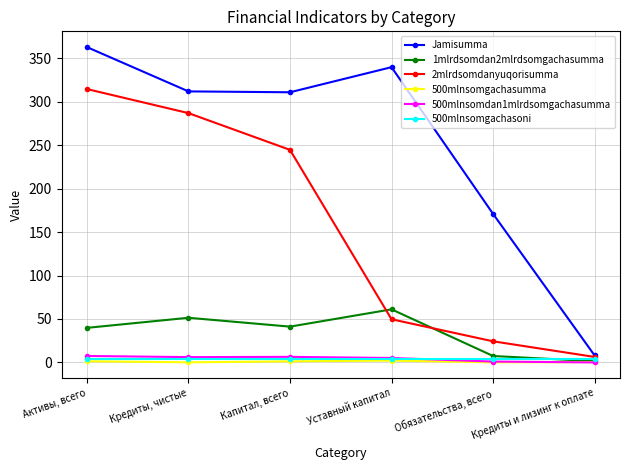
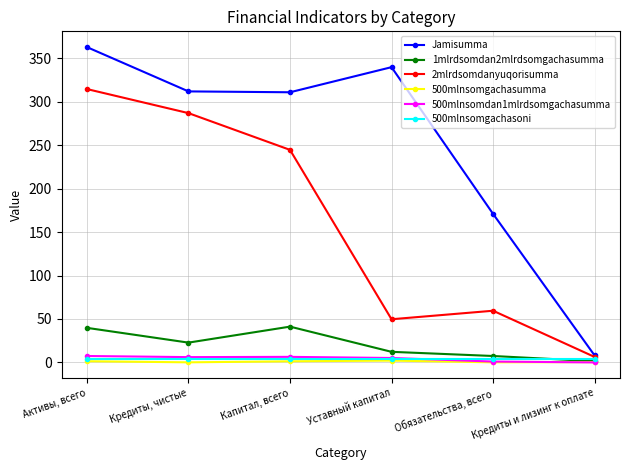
  {
    "Jamisumma": {
      "Активы, всего": 360,
      "Кредиты, чистые": 310,
      "Капитал, всего": 310,
      "Уставный капитал": 340,
      "Обязательства, всего": 170
    },
    "1mlrdsomdan2mlrdsomgachasumma": {
      "Активы, всего": 40,
-     "Кредиты, чистые": 50,
+     "Кредиты, чистые": 20,
      "Капитал, всего": 40,
-     "Уставный капитал": 60,
+     "Уставный капитал": 10,
      "Обязательства, всего": 10
    },
    "2mlrdsomdanyuqorisumma": {
      "Активы, всего": 310,
      "Кредиты, чистые": 290,
      "Капитал, всего": 240,
      "Уставный капитал": 50,
-     "Обязательства, всего": 20
+     "Обязательства, всего": 60
    },
    "500mlnsomgachasumma": {
      "Кредиты, чистые": 0
    },
    "500mlnsomdan1mlrdsomgachasumma": {
      "Активы, всего": 10
    },
    "500mlnsomgachasoni": {
      "Обязательства, всего": 0
    }
  }
